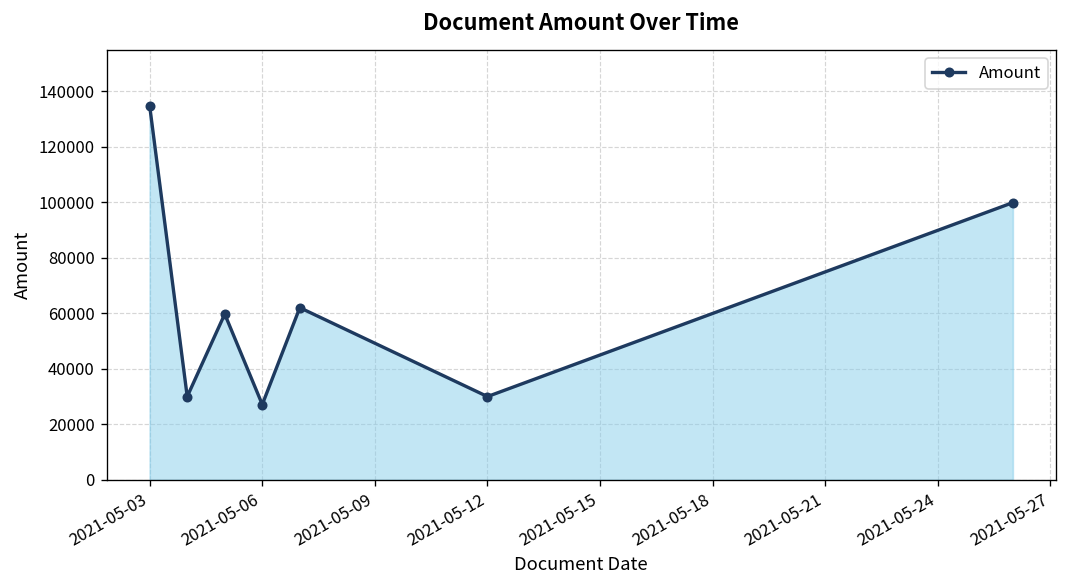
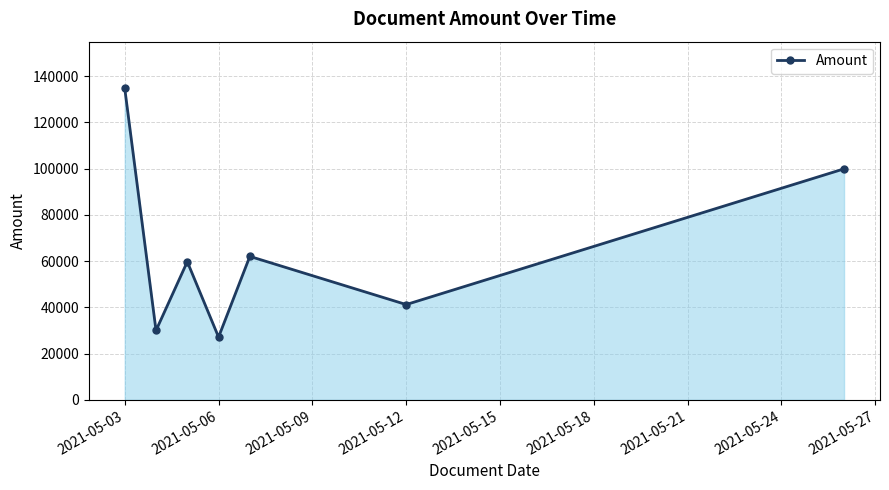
  {
    "2021-05-03": 135000,
    "2021-05-06": 27000,
-   "2021-05-12": 30000
+   "2021-05-12": 41000
  }
